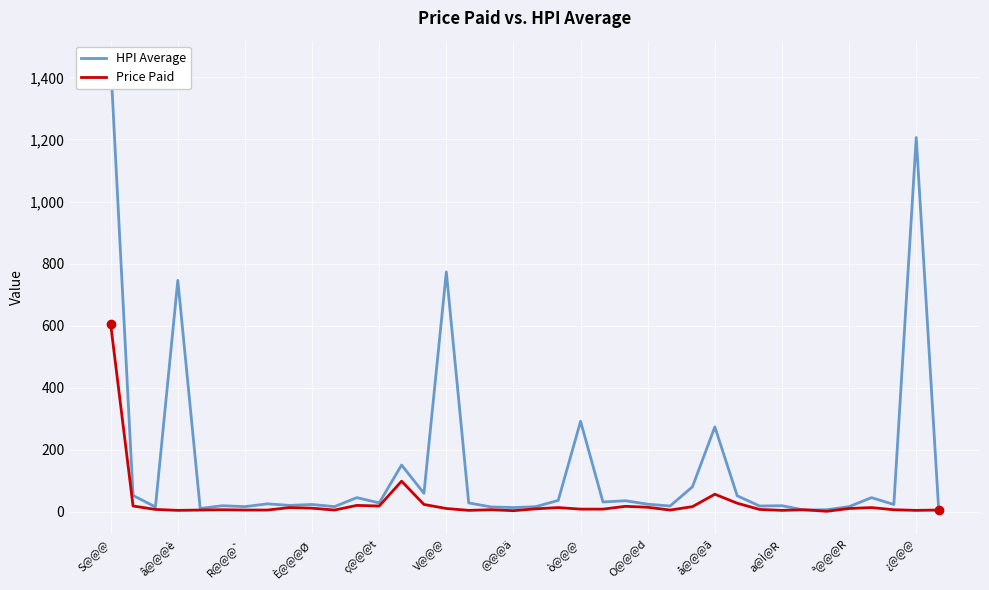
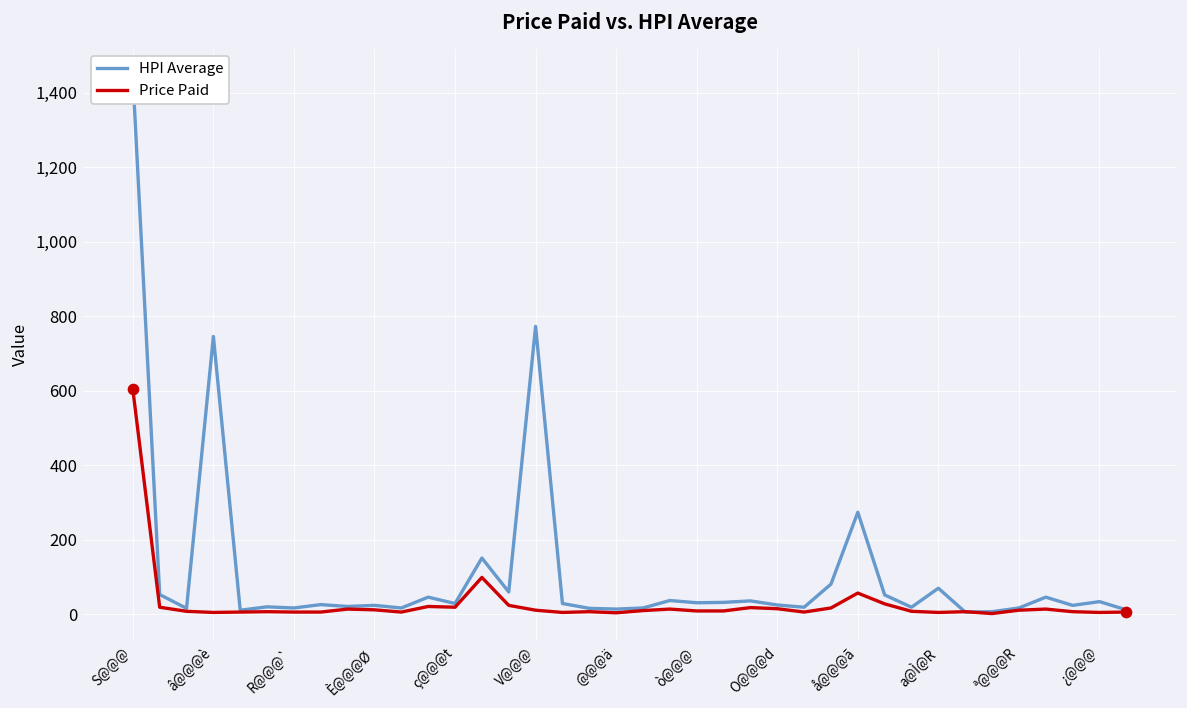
  {
    "HPI Average": {
      "â@@@è": "750",
      "R@@@`": "20",
      "È@@@Ø": "20",
      "ç@@@t": "30",
      "V@@@": "770",
      "@@@ä": "10",
-     "ò@@@": "290",
+     "ò@@@": "30",
      "O@@@d": "30",
      "å@@@ã": "270",
-     "a@Ì@R": "20",
-     "¿@@@": "1,210"
+     "a@Ì@R": "70",
+     "¿@@@": "30"
    }
  }
